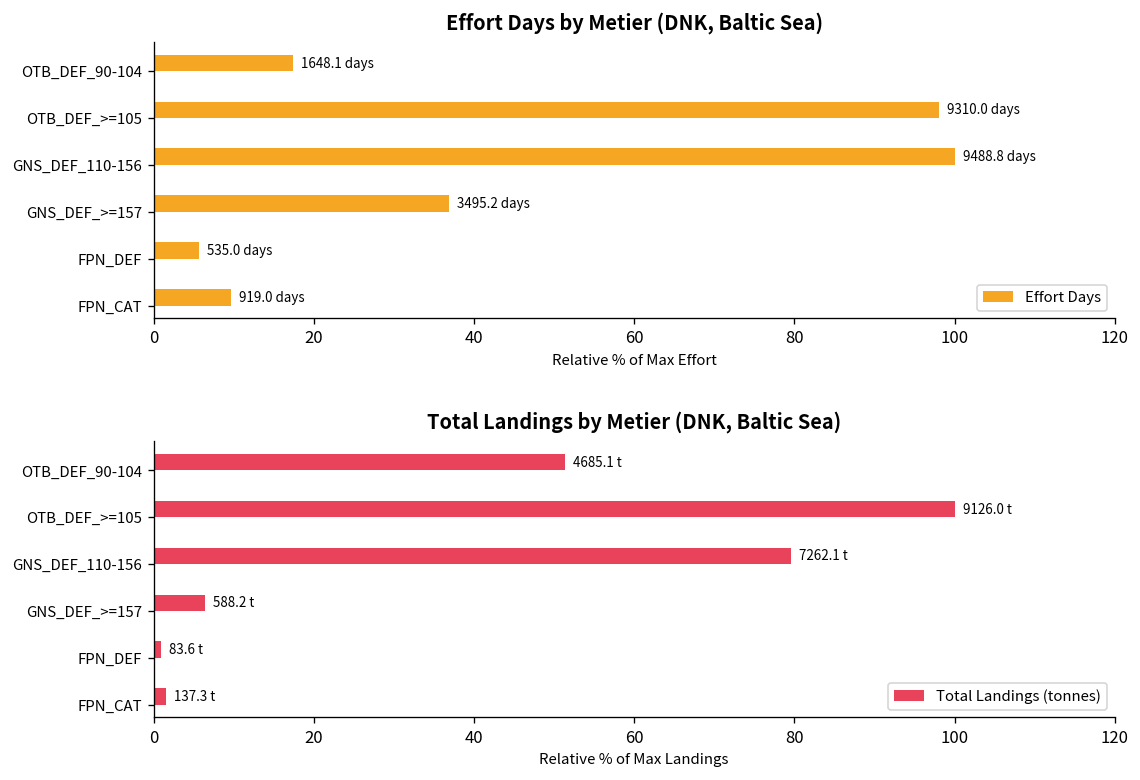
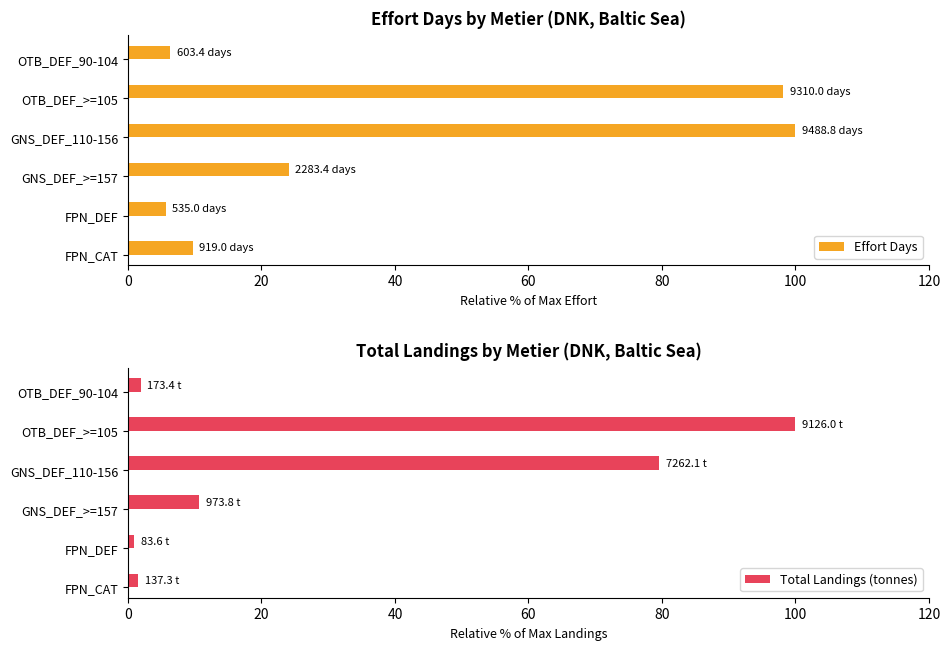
  {
    "Effort Days by Metier (DNK, Baltic Sea)": {
-     "OTB_DEF_90-104": 1648.1,
-     "GNS_DEF_>=157": 3495.2
+     "OTB_DEF_90-104": 603.4,
+     "GNS_DEF_>=157": 2283.4
    },
    "Total Landings by Metier (DNK, Baltic Sea)": {
-     "OTB_DEF_90-104": 4685.1,
-     "GNS_DEF_>=157": 588.2
+     "OTB_DEF_90-104": 173.4,
+     "GNS_DEF_>=157": 973.8
    }
  }
